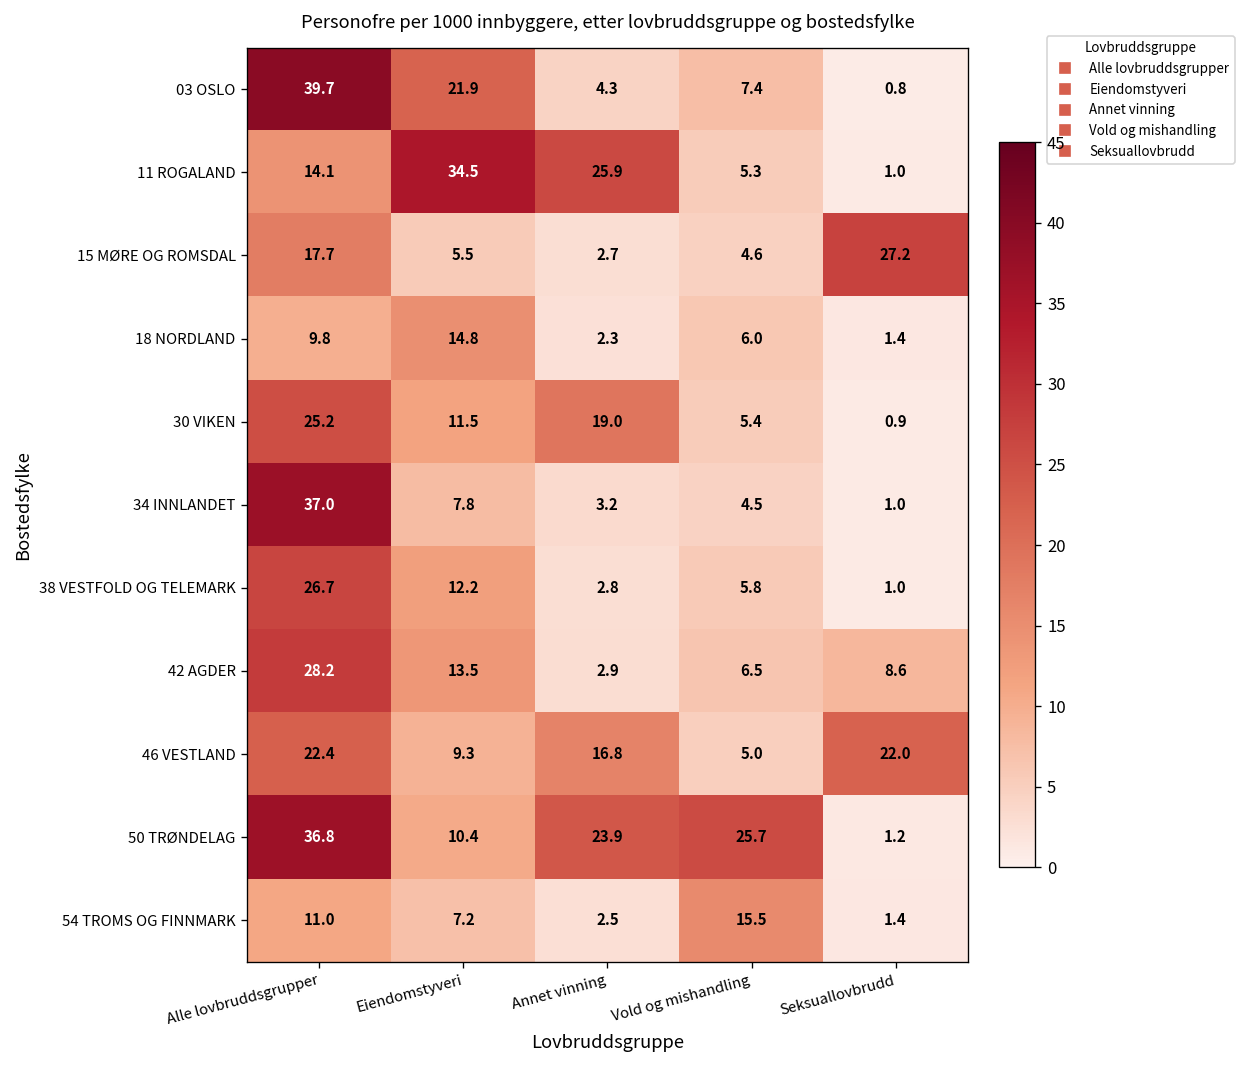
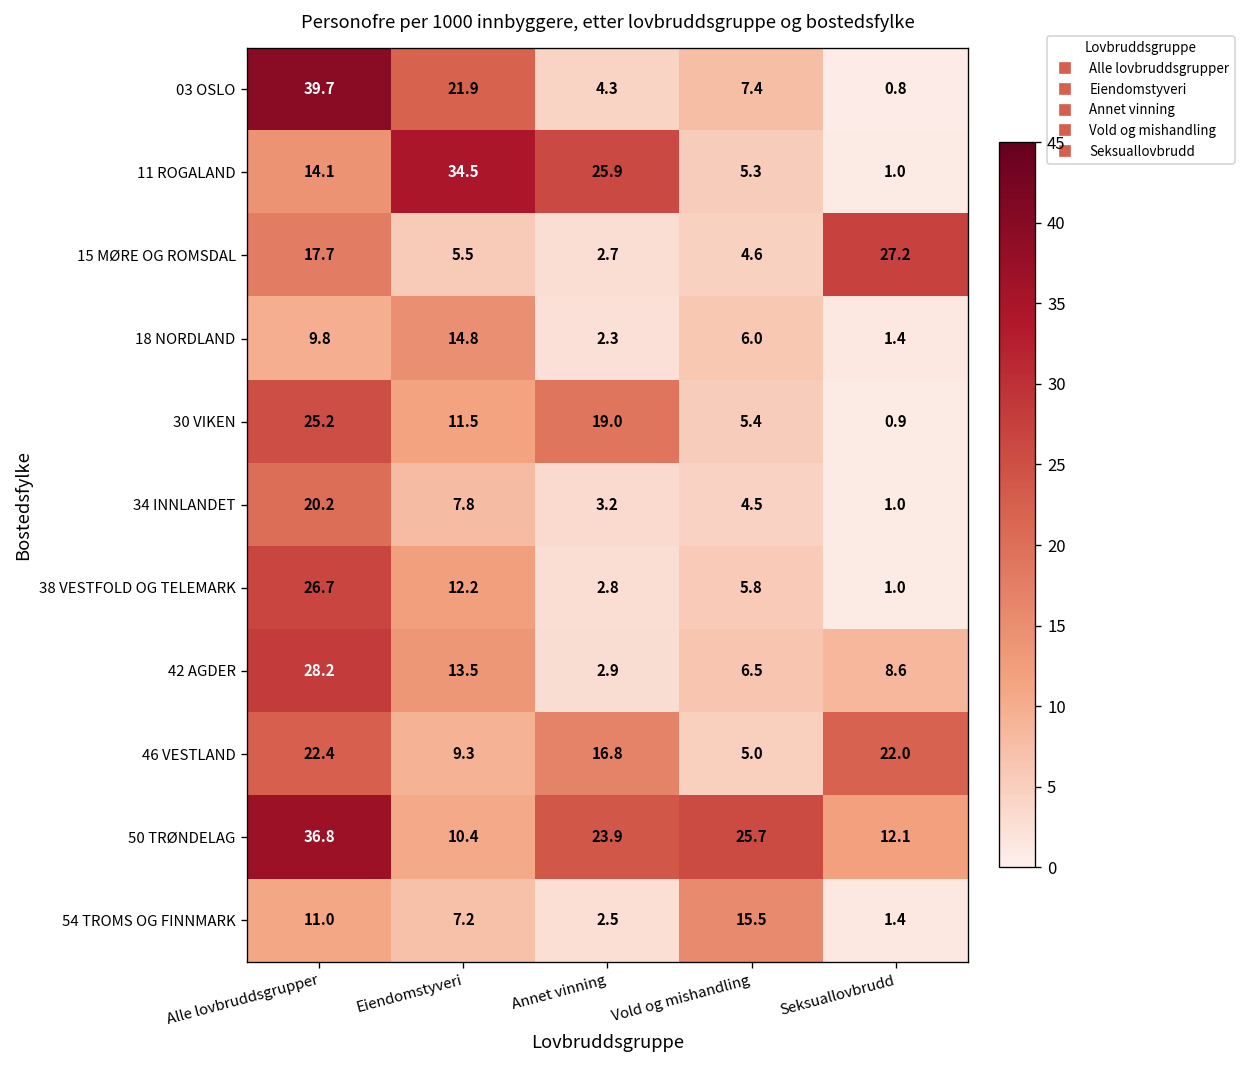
  {
    "03 OSLO": {
      "Alle lovbruddsgrupper": 39.7,
      "Eiendomstyveri": 21.9,
      "Annet vinning": 4.3,
      "Vold og mishandling": 7.4,
      "Seksuallovbrudd": 0.8
    },
    "11 ROGALAND": {
      "Alle lovbruddsgrupper": 14.1,
      "Eiendomstyveri": 34.5,
      "Annet vinning": 25.9,
      "Vold og mishandling": 5.3,
      "Seksuallovbrudd": 1.0
    },
    "15 MØRE OG ROMSDAL": {
      "Alle lovbruddsgrupper": 17.7,
      "Eiendomstyveri": 5.5,
      "Annet vinning": 2.7,
      "Vold og mishandling": 4.6,
      "Seksuallovbrudd": 27.2
    },
    "18 NORDLAND": {
      "Alle lovbruddsgrupper": 9.8,
      "Eiendomstyveri": 14.8,
      "Annet vinning": 2.3,
      "Vold og mishandling": 6.0,
      "Seksuallovbrudd": 1.4
    },
    "30 VIKEN": {
      "Alle lovbruddsgrupper": 25.2,
      "Eiendomstyveri": 11.5,
      "Annet vinning": 19.0,
      "Vold og mishandling": 5.4,
      "Seksuallovbrudd": 0.9
    },
    "34 INNLANDET": {
-     "Alle lovbruddsgrupper": 37.0,
+     "Alle lovbruddsgrupper": 20.2,
      "Eiendomstyveri": 7.8,
      "Annet vinning": 3.2,
      "Vold og mishandling": 4.5,
      "Seksuallovbrudd": 1.0
    },
    "38 VESTFOLD OG TELEMARK": {
      "Alle lovbruddsgrupper": 26.7,
      "Eiendomstyveri": 12.2,
      "Annet vinning": 2.8,
      "Vold og mishandling": 5.8,
      "Seksuallovbrudd": 1.0
    },
    "42 AGDER": {
      "Alle lovbruddsgrupper": 28.2,
      "Eiendomstyveri": 13.5,
      "Annet vinning": 2.9,
      "Vold og mishandling": 6.5,
      "Seksuallovbrudd": 8.6
    },
    "46 VESTLAND": {
      "Alle lovbruddsgrupper": 22.4,
      "Eiendomstyveri": 9.3,
      "Annet vinning": 16.8,
      "Vold og mishandling": 5.0,
      "Seksuallovbrudd": 22.0
    },
    "50 TRØNDELAG": {
      "Alle lovbruddsgrupper": 36.8,
      "Eiendomstyveri": 10.4,
      "Annet vinning": 23.9,
      "Vold og mishandling": 25.7,
-     "Seksuallovbrudd": 1.2
+     "Seksuallovbrudd": 12.1
    },
    "54 TROMS OG FINNMARK": {
      "Alle lovbruddsgrupper": 11.0,
      "Eiendomstyveri": 7.2,
      "Annet vinning": 2.5,
      "Vold og mishandling": 15.5,
      "Seksuallovbrudd": 1.4
    }
  }
